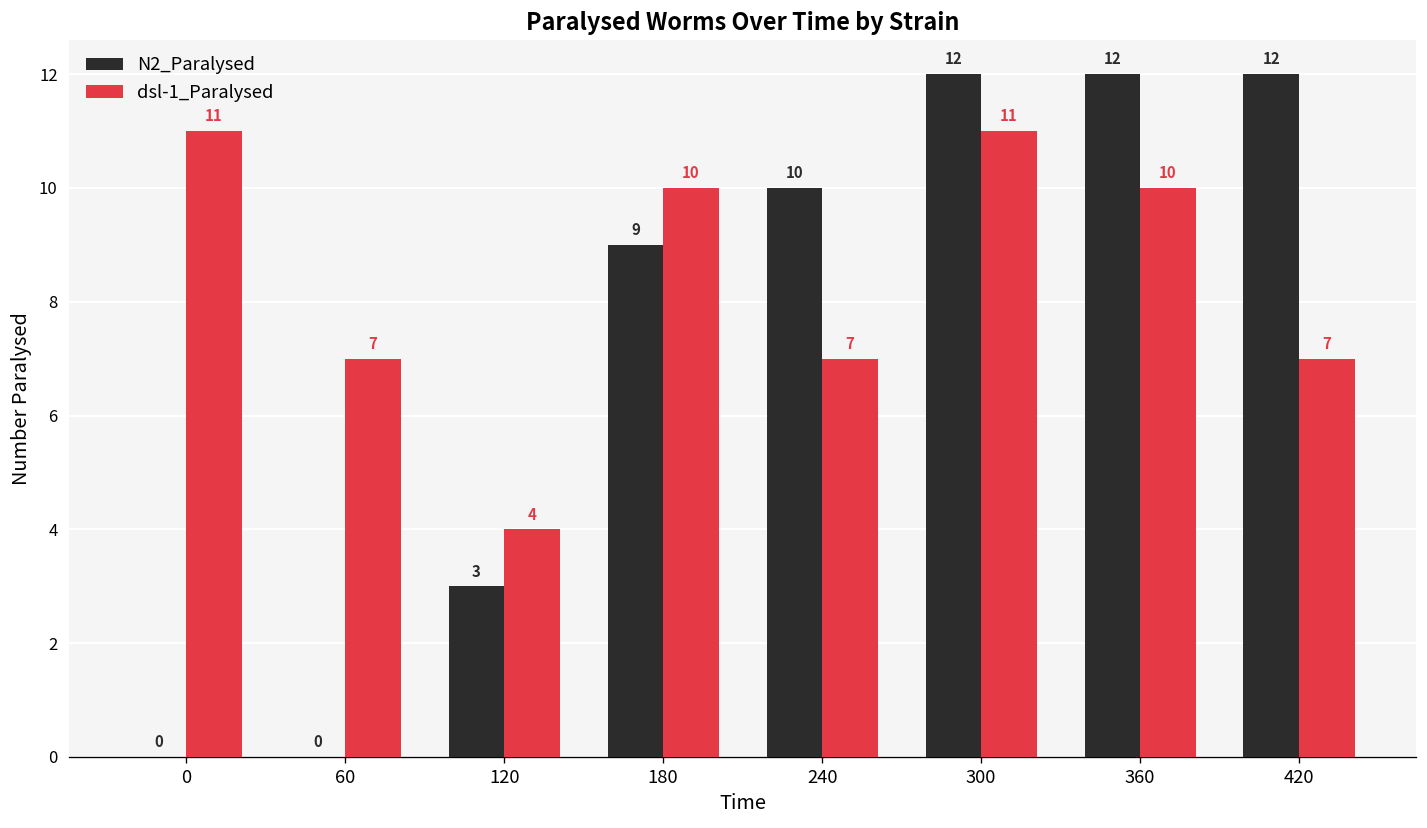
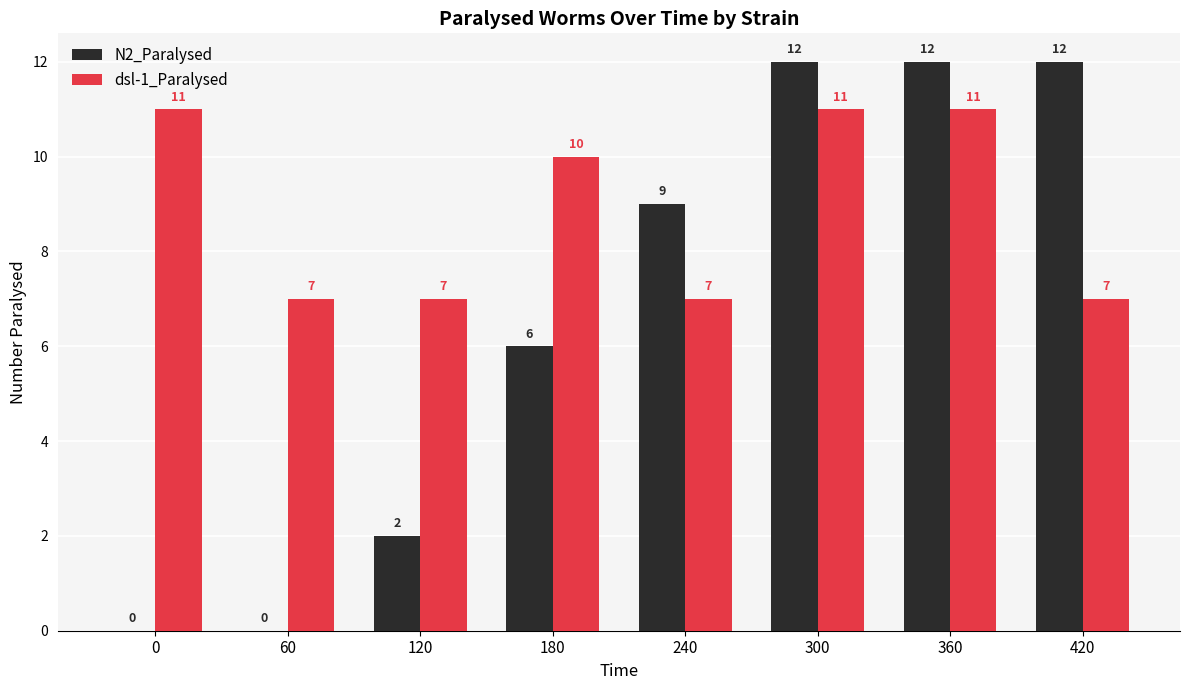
  {
    "N2_Paralysed": {
      "0": 0,
      "60": 0,
-     "120": 3,
-     "180": 9,
-     "240": 10,
+     "120": 2,
+     "180": 6,
+     "240": 9,
      "300": 12,
      "360": 12,
      "420": 12
    },
    "dsl-1_Paralysed": {
      "0": 11,
      "60": 7,
-     "120": 4,
+     "120": 7,
      "180": 10,
      "240": 7,
      "300": 11,
-     "360": 10,
+     "360": 11,
      "420": 7
    }
  }
